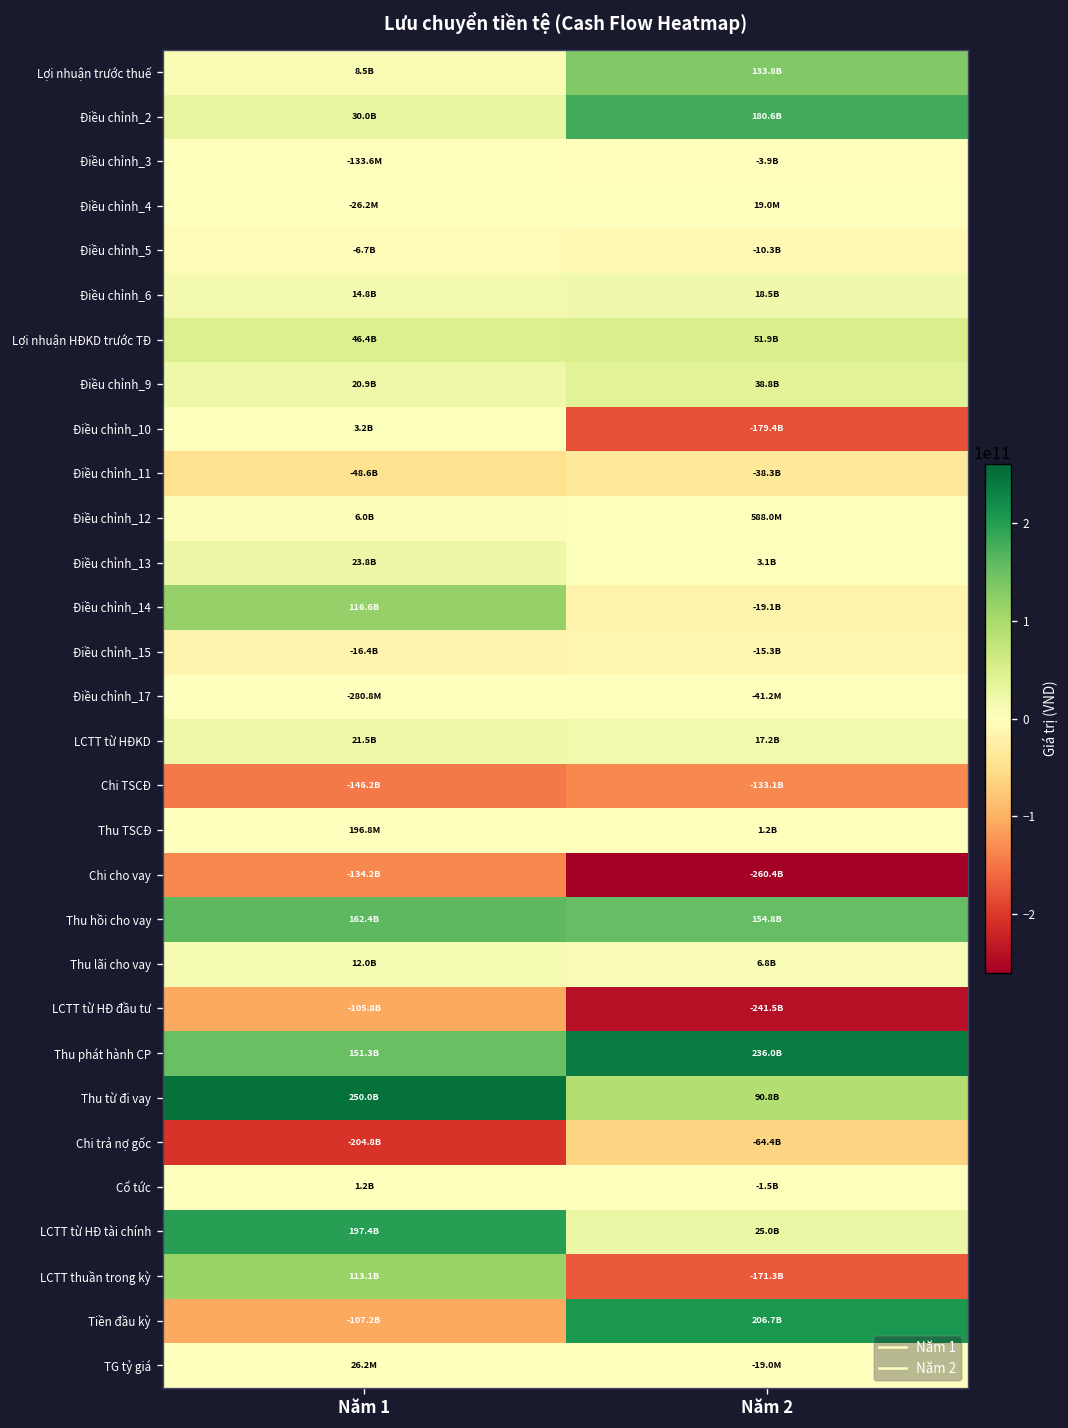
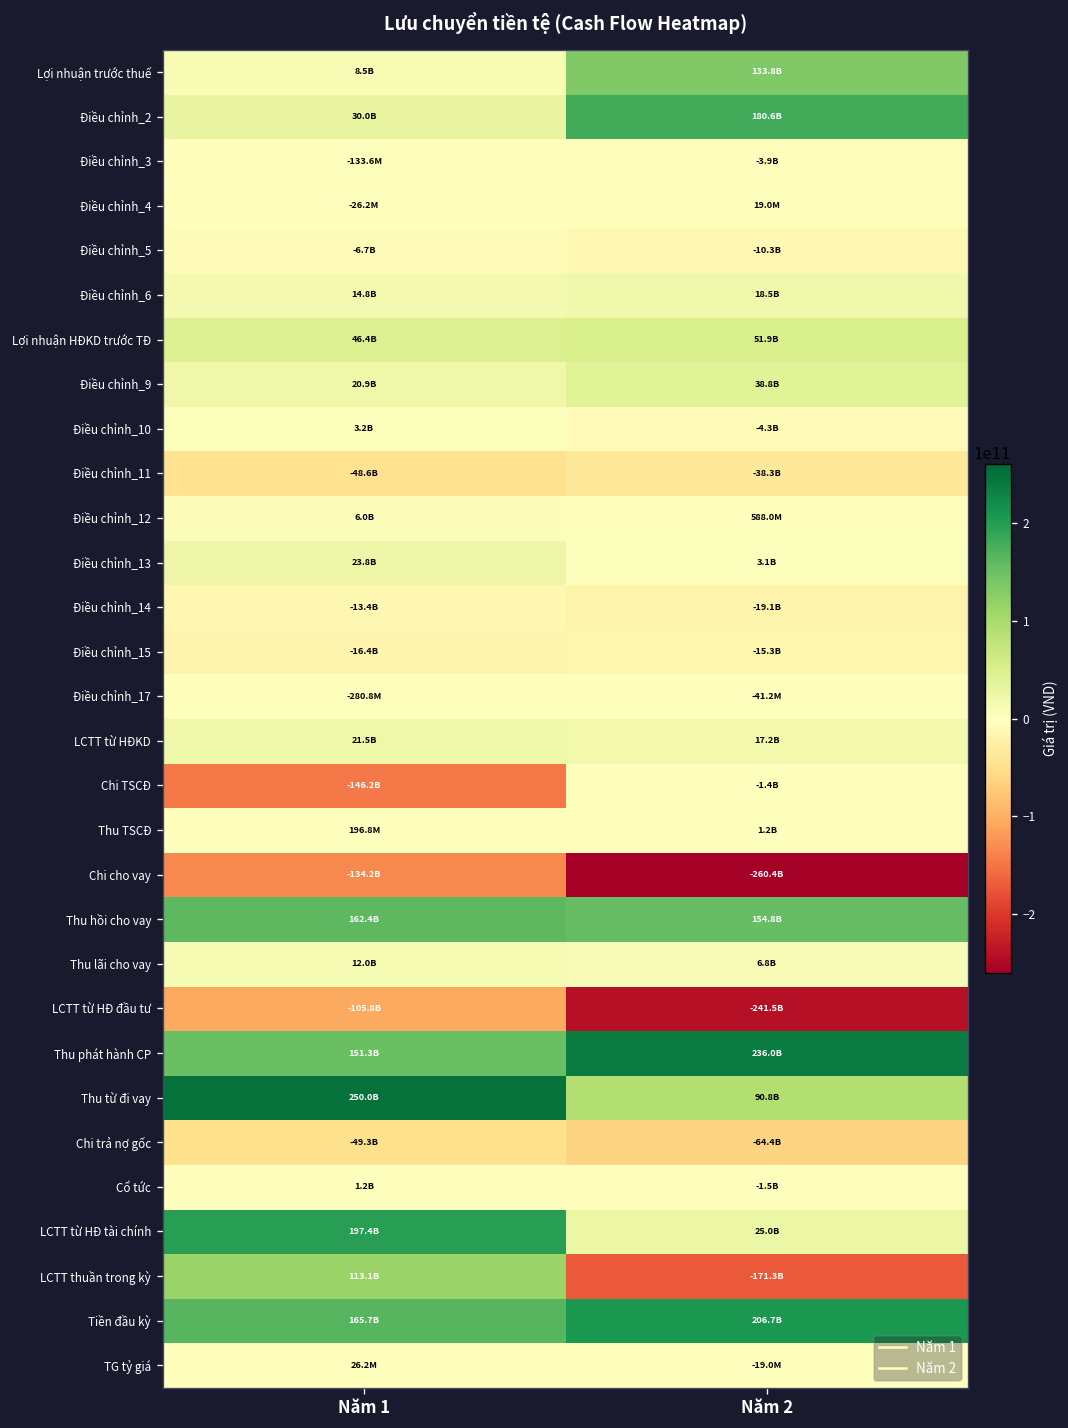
  {
    "Lợi nhuận trước thuế": {
      "Năm 1": "8.5B",
      "Năm 2": "133.8B"
    },
    "Điều chỉnh_2": {
      "Năm 1": "30.0B",
      "Năm 2": "180.6B"
    },
    "Điều chỉnh_3": {
      "Năm 1": "-133.6M",
      "Năm 2": "-3.9B"
    },
    "Điều chỉnh_4": {
      "Năm 1": "-26.2M",
      "Năm 2": "19.0M"
    },
    "Điều chỉnh_5": {
      "Năm 1": "-6.7B",
      "Năm 2": "-10.3B"
    },
    "Điều chỉnh_6": {
      "Năm 1": "14.8B",
      "Năm 2": "18.5B"
    },
    "Lợi nhuận HĐKD trước TĐ": {
      "Năm 1": "46.4B",
      "Năm 2": "51.9B"
    },
    "Điều chỉnh_9": {
      "Năm 1": "20.9B",
      "Năm 2": "38.8B"
    },
    "Điều chỉnh_10": {
      "Năm 1": "3.2B",
-     "Năm 2": "-179.4B"
+     "Năm 2": "-4.3B"
    },
    "Điều chỉnh_11": {
      "Năm 1": "-48.6B",
      "Năm 2": "-38.3B"
    },
    "Điều chỉnh_12": {
      "Năm 1": "6.0B",
      "Năm 2": "588.0M"
    },
    "Điều chỉnh_13": {
      "Năm 1": "23.8B",
      "Năm 2": "3.1B"
    },
    "Điều chỉnh_14": {
-     "Năm 1": "116.6B",
+     "Năm 1": "-13.4B",
      "Năm 2": "-19.1B"
    },
    "Điều chỉnh_15": {
      "Năm 1": "-16.4B",
      "Năm 2": "-15.3B"
    },
    "Điều chỉnh_17": {
      "Năm 1": "-280.8M",
      "Năm 2": "-41.2M"
    },
    "LCTT từ HĐKD": {
      "Năm 1": "21.5B",
      "Năm 2": "17.2B"
    },
    "Chi TSCĐ": {
      "Năm 1": "-146.2B",
-     "Năm 2": "-133.1B"
+     "Năm 2": "-1.4B"
    },
    "Thu TSCĐ": {
      "Năm 1": "196.8M",
      "Năm 2": "1.2B"
    },
    "Chi cho vay": {
      "Năm 1": "-134.2B",
      "Năm 2": "-260.4B"
    },
    "Thu hồi cho vay": {
      "Năm 1": "162.4B",
      "Năm 2": "154.8B"
    },
    "Thu lãi cho vay": {
      "Năm 1": "12.0B",
      "Năm 2": "6.8B"
    },
    "LCTT từ HĐ đầu tư": {
      "Năm 1": "-105.8B",
      "Năm 2": "-241.5B"
    },
    "Thu phát hành CP": {
      "Năm 1": "151.3B",
      "Năm 2": "236.0B"
    },
    "Thu từ đi vay": {
      "Năm 1": "250.0B",
      "Năm 2": "90.8B"
    },
    "Chi trả nợ gốc": {
-     "Năm 1": "-204.8B",
+     "Năm 1": "-49.3B",
      "Năm 2": "-64.4B"
    },
    "Cổ tức": {
      "Năm 1": "1.2B",
      "Năm 2": "-1.5B"
    },
    "LCTT từ HĐ tài chính": {
      "Năm 1": "197.4B",
      "Năm 2": "25.0B"
    },
    "LCTT thuần trong kỳ": {
      "Năm 1": "113.1B",
      "Năm 2": "-171.3B"
    },
    "Tiền đầu kỳ": {
-     "Năm 1": "-107.2B",
+     "Năm 1": "165.7B",
      "Năm 2": "206.7B"
    },
    "TG tỷ giá": {
      "Năm 1": "26.2M",
      "Năm 2": "-19.0M"
    }
  }
